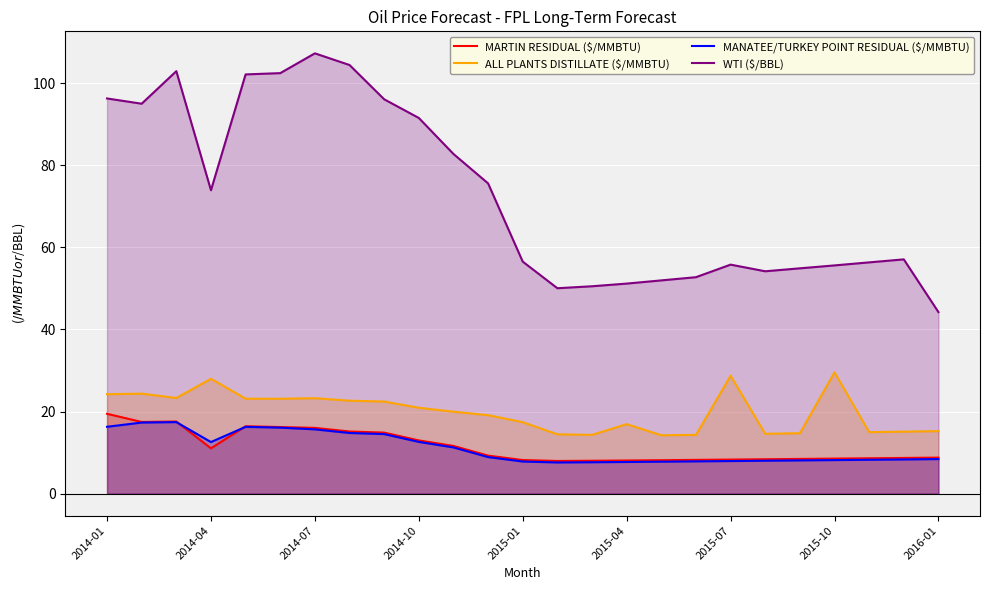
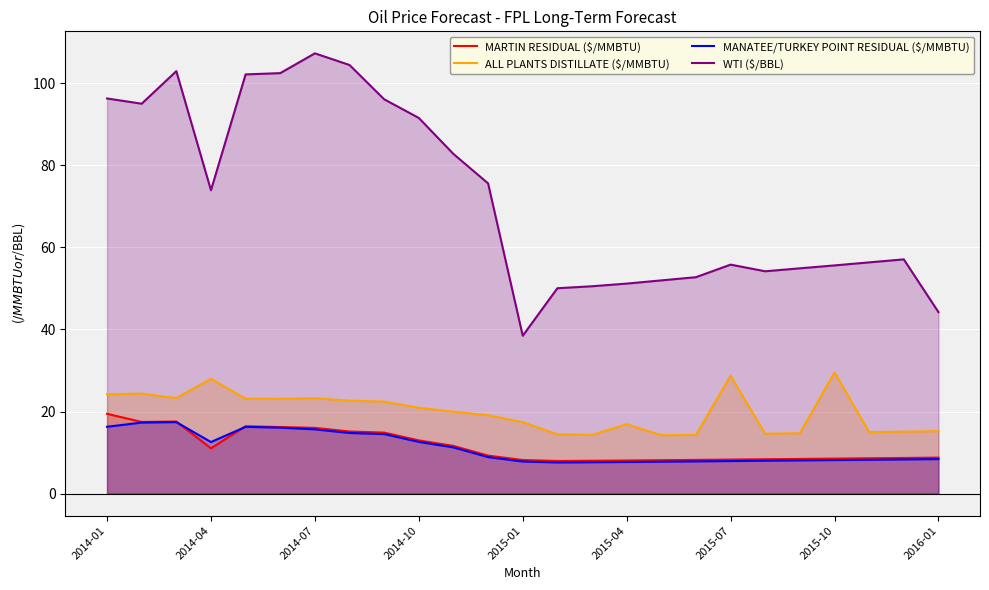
  {
    "MARTIN RESIDUAL ($/MMBTU)": {
      "2014-01": 19,
      "2014-04": 11
    },
    "ALL PLANTS DISTILLATE ($/MMBTU)": {
      "2014-01": 24,
      "2014-04": 28,
      "2014-07": 23,
      "2014-10": 21,
      "2015-01": 17,
      "2015-04": 17,
      "2015-07": 29,
      "2015-10": 30,
      "2016-01": 15
    },
    "MANATEE/TURKEY POINT RESIDUAL ($/MMBTU)": {
      "2014-01": 16,
      "2014-04": 13
    },
    "WTI ($/BBL)": {
      "2014-01": 96,
      "2014-04": 74,
      "2014-07": 107,
      "2014-10": 92,
-     "2015-01": 57,
+     "2015-01": 38,
      "2015-04": 51,
      "2015-07": 56,
      "2015-10": 56,
      "2016-01": 44
    }
  }
